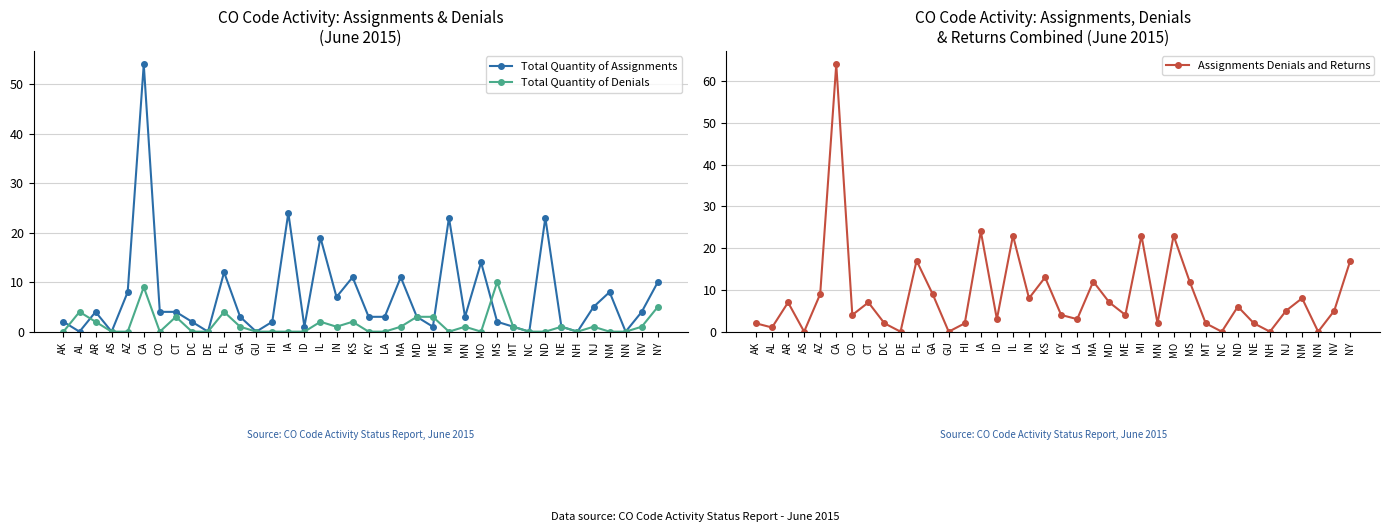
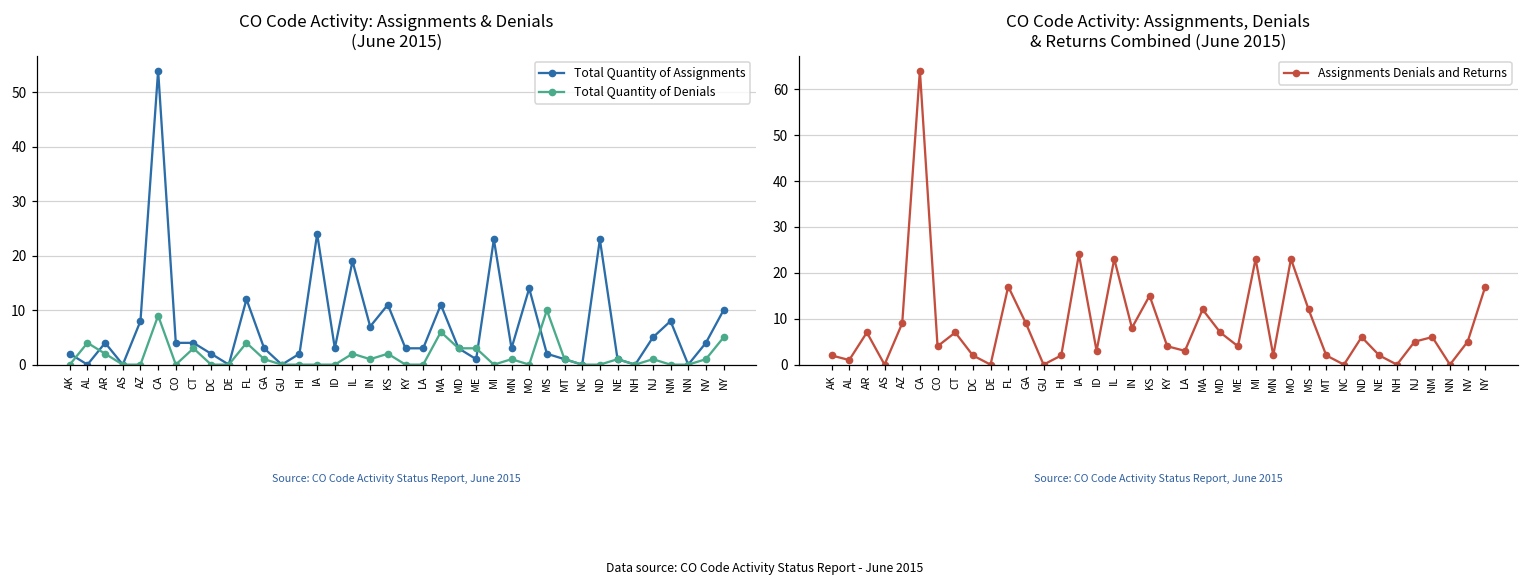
  {
    "CO Code Activity: Assignments & Denials (June 2015)": {
      "Total Quantity of Assignments": {
        "AK": 2,
        "AL": 0,
        "AR": 4,
        "AZ": 8,
        "CA": 54,
        "CO": 4,
        "CT": 4,
        "DC": 2,
        "FL": 12,
        "GA": 3,
        "HI": 2,
        "IA": 24,
-       "ID": 1,
+       "ID": 3,
        "IL": 19,
        "IN": 7,
        "KS": 11,
        "KY": 3,
        "LA": 3,
        "MA": 11,
        "ME": 1,
        "MI": 23,
        "MN": 3,
        "MO": 14,
        "MS": 2,
        "ND": 23,
        "NJ": 5,
        "NM": 8,
        "NV": 4,
        "NY": 10
      },
      "Total Quantity of Denials": {
        "AK": 0,
        "AL": 4,
        "AR": 2,
        "AZ": 0,
        "CA": 9,
        "CO": 0,
        "CT": 3,
        "DC": 0,
        "FL": 4,
        "GA": 1,
        "HI": 0,
        "IA": 0,
        "ID": 0,
        "IL": 2,
        "IN": 1,
        "KS": 2,
        "KY": 0,
        "LA": 0,
-       "MA": 1,
+       "MA": 6,
        "ME": 3,
        "MI": 0,
        "MN": 1,
        "MO": 0,
        "MS": 10,
        "ND": 0,
        "NJ": 1,
        "NM": 0,
        "NV": 1,
        "NY": 5
      }
    },
    "CO Code Activity: Assignments, Denials & Returns Combined (June 2015)": {
      "AK": 2,
      "AL": 1,
      "AR": 7,
      "AS": 0,
      "AZ": 9,
      "CA": 64,
      "CO": 4,
      "CT": 7,
      "DC": 2,
      "DE": 0,
      "FL": 17,
      "GA": 9,
      "GU": 0,
      "HI": 2,
      "IA": 24,
      "ID": 3,
      "IL": 23,
      "IN": 8,
-     "KS": 13,
+     "KS": 15,
      "KY": 4,
      "LA": 3,
      "MA": 12,
      "MD": 7,
      "ME": 4,
      "MI": 23,
      "MN": 2,
      "MO": 23,
      "MS": 12,
      "MT": 2,
      "NC": 0,
      "ND": 6,
      "NE": 2,
      "NH": 0,
      "NJ": 5,
-     "NM": 8,
+     "NM": 6,
      "NN": 0,
      "NV": 5,
      "NY": 17
    }
  }
